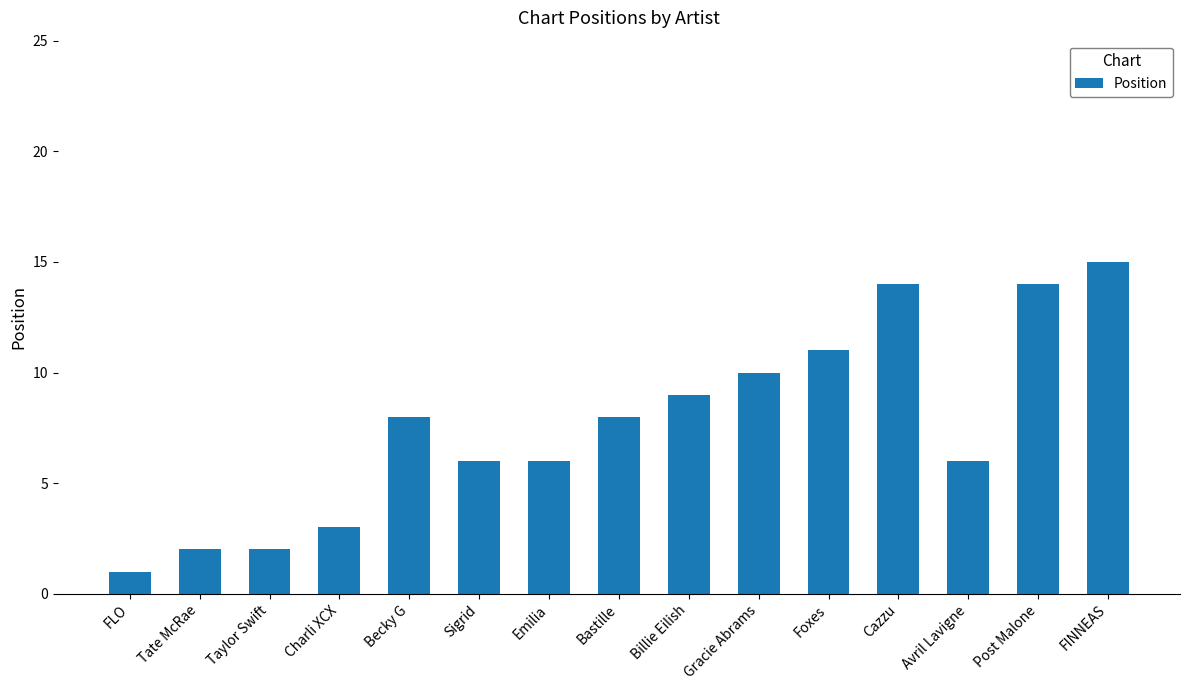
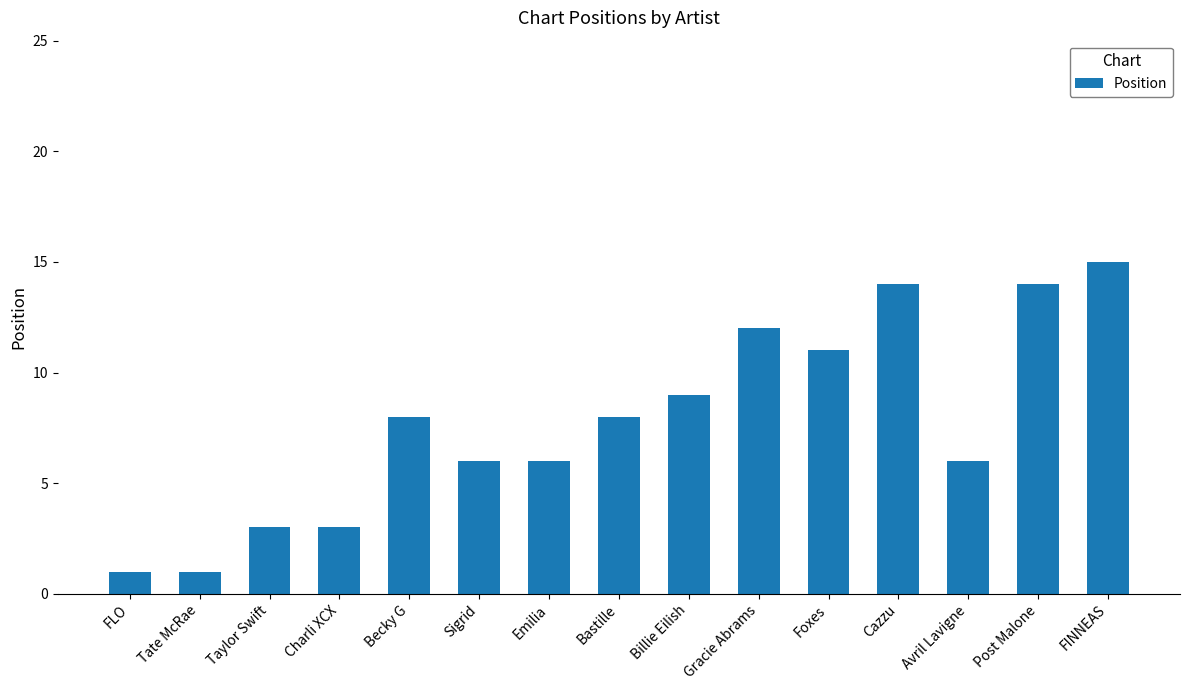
  {
    "FLO": 1,
-   "Tate McRae": 2,
-   "Taylor Swift": 2,
+   "Tate McRae": 1,
+   "Taylor Swift": 3,
    "Charli XCX": 3,
    "Becky G": 8,
    "Sigrid": 6,
    "Emilia": 6,
    "Bastille": 8,
    "Billie Eilish": 9,
-   "Gracie Abrams": 10,
+   "Gracie Abrams": 12,
    "Foxes": 11,
    "Cazzu": 14,
    "Avril Lavigne": 6,
    "Post Malone": 14,
    "FINNEAS": 15
  }
